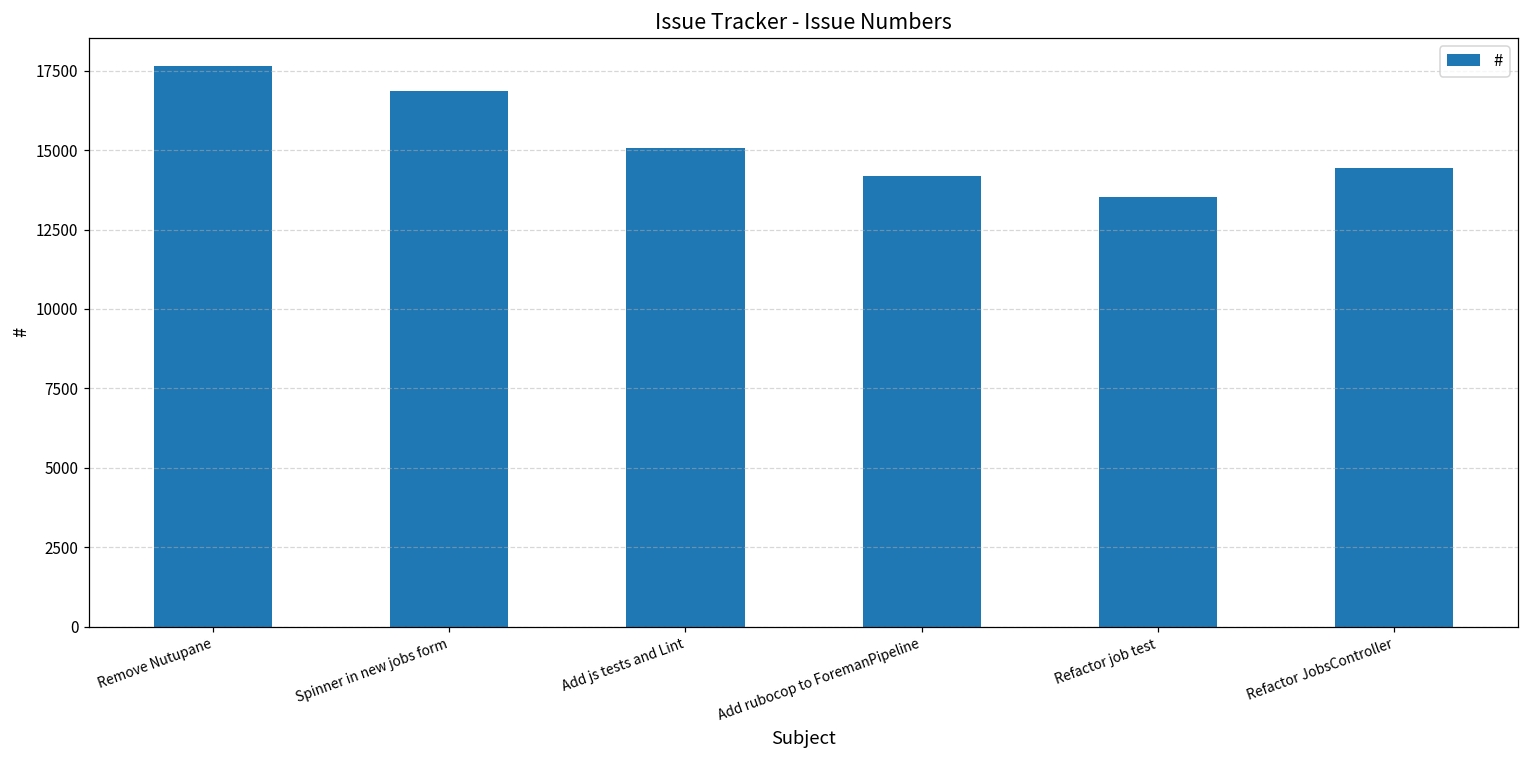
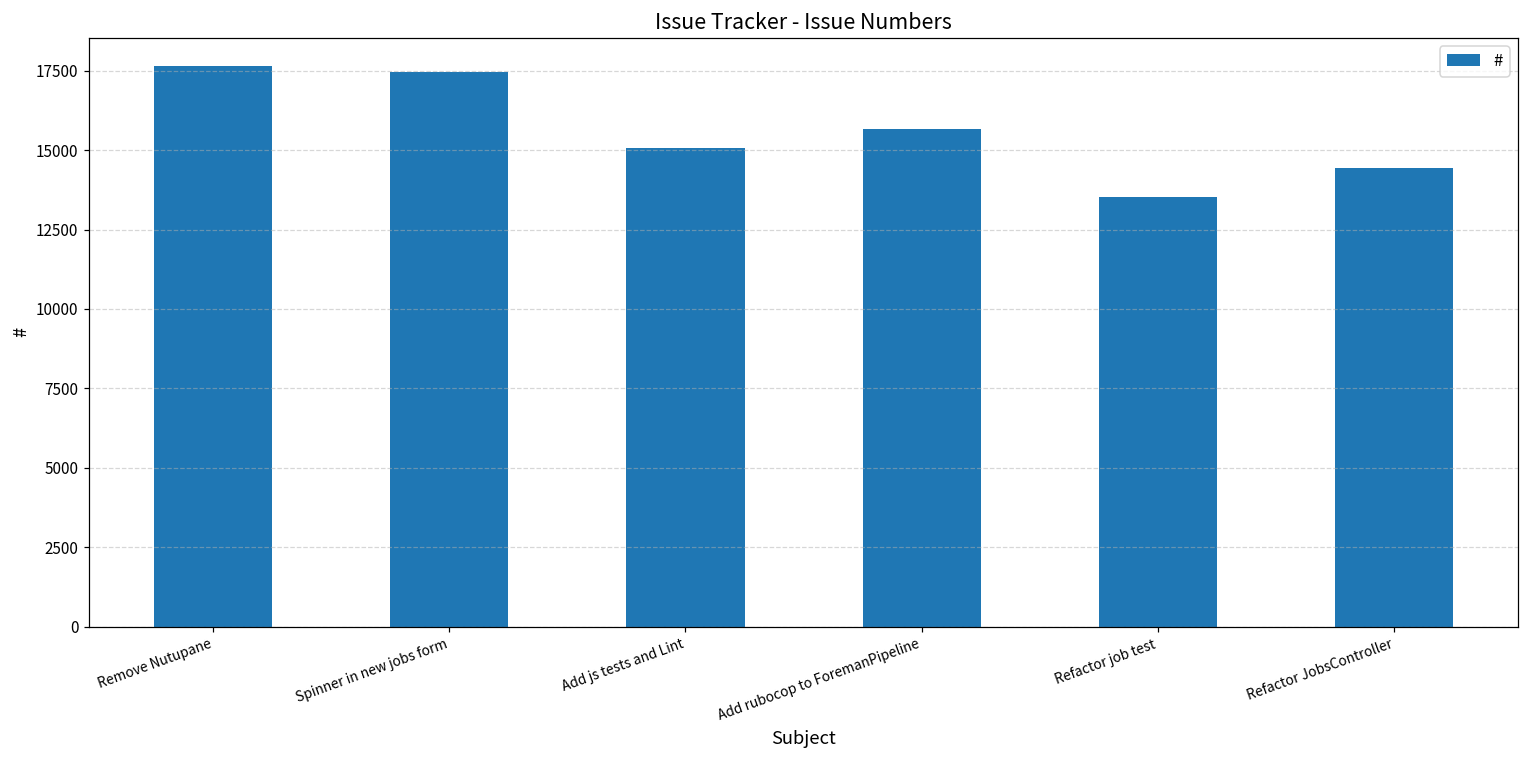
  {
    "Remove Nutupane": 17700,
-   "Spinner in new jobs form": 16800,
+   "Spinner in new jobs form": 17500,
    "Add js tests and Lint": 15100,
-   "Add rubocop to ForemanPipeline": 14200,
+   "Add rubocop to ForemanPipeline": 15700,
    "Refactor job test": 13500,
    "Refactor JobsController": 14400
  }
